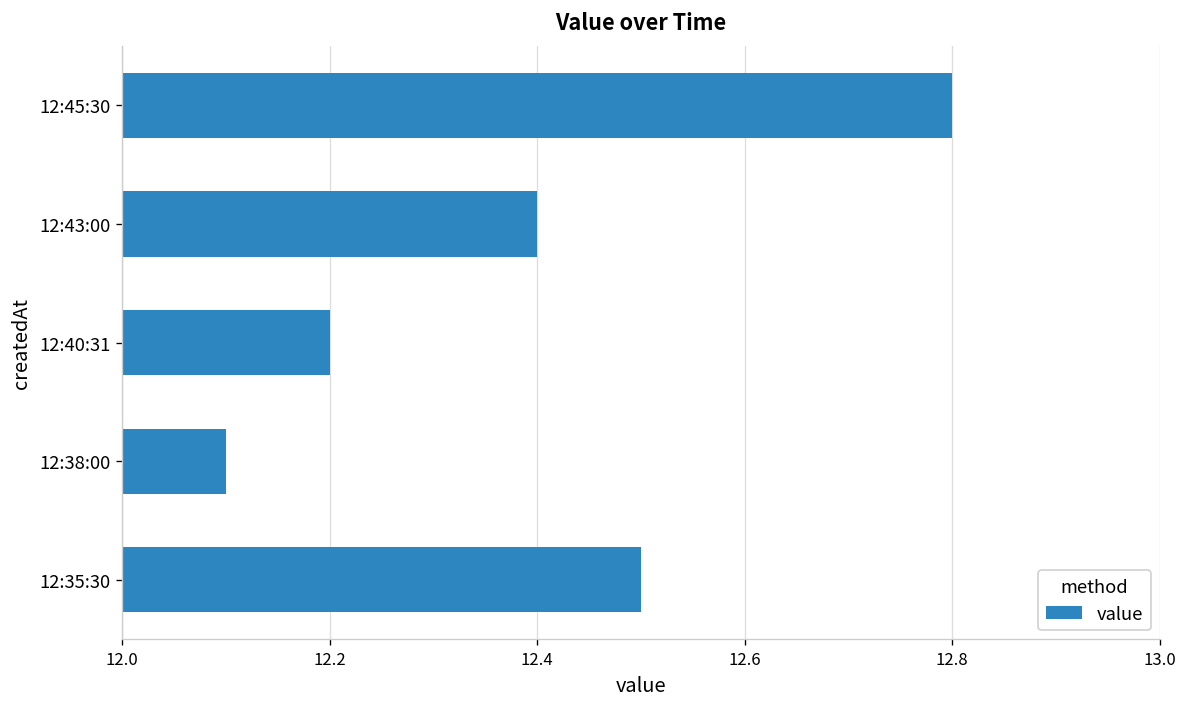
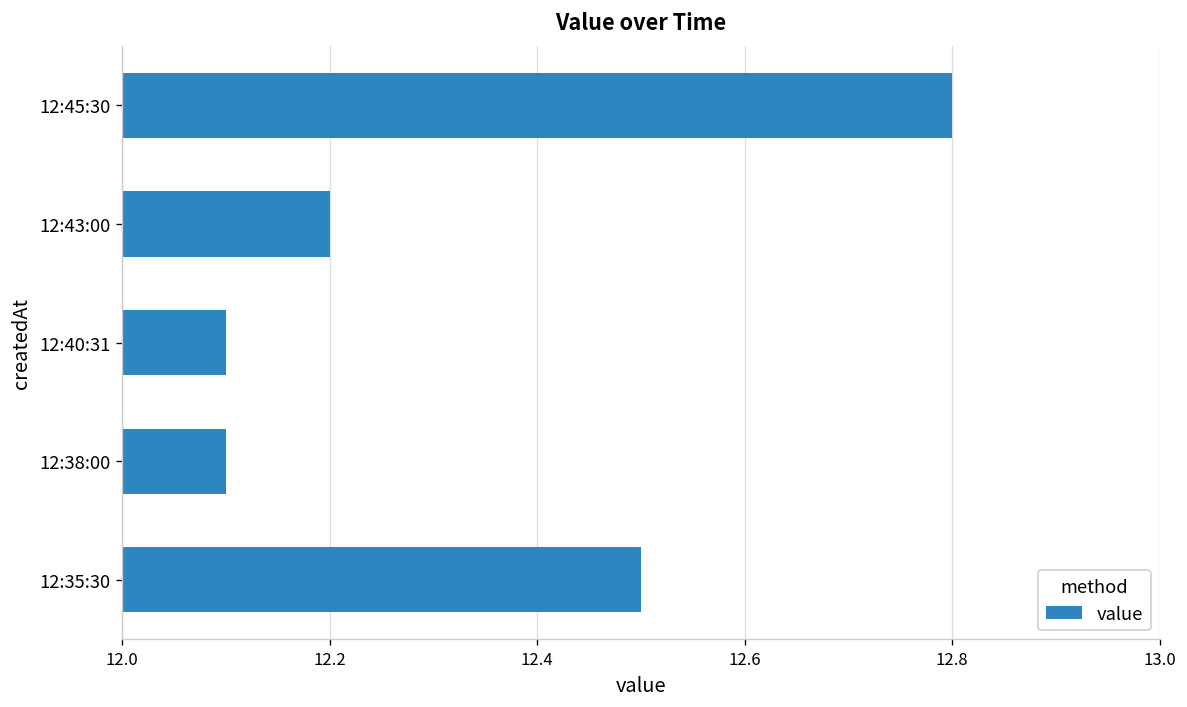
  {
    "12:45:30": 12.8,
-   "12:43:00": 12.4,
-   "12:40:31": 12.2,
+   "12:43:00": 12.2,
+   "12:40:31": 12.1,
    "12:38:00": 12.1,
    "12:35:30": 12.5
  }
